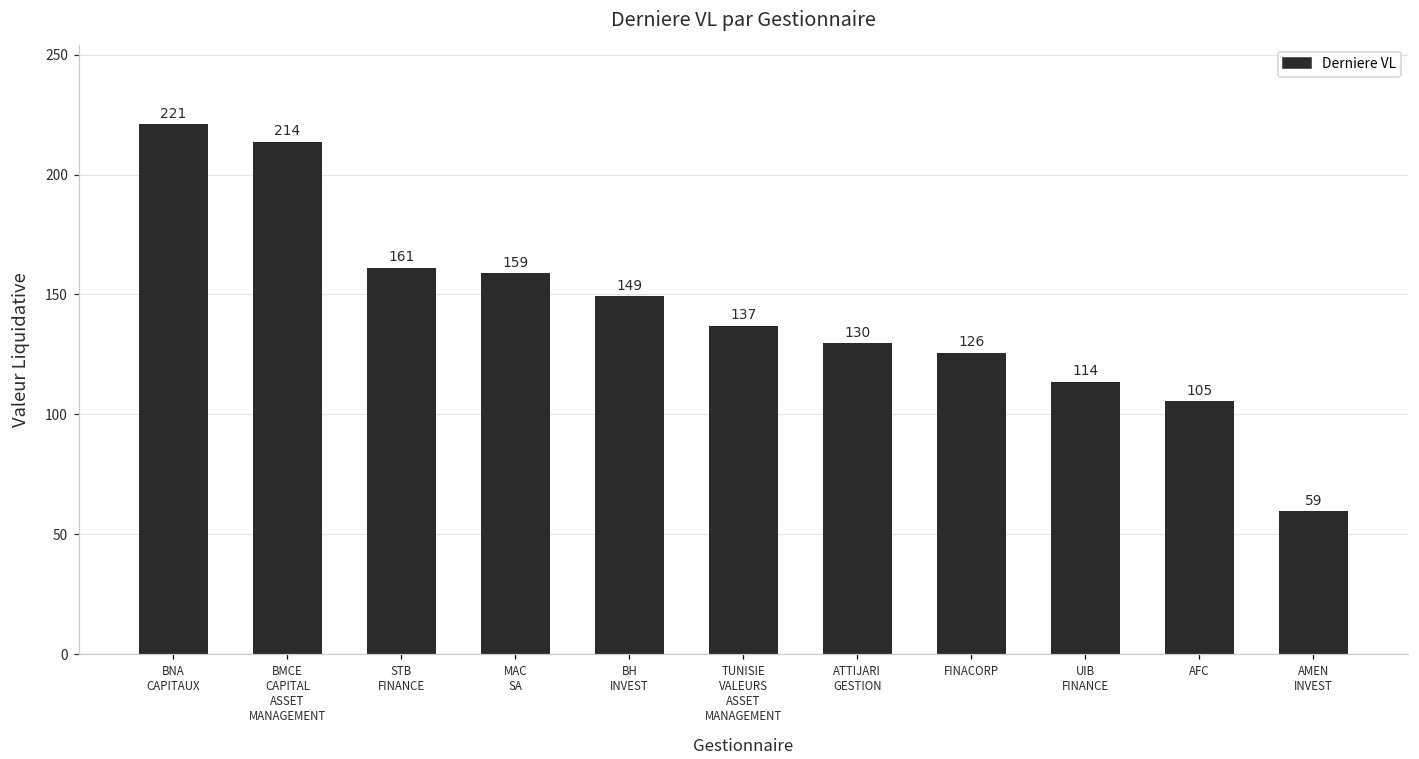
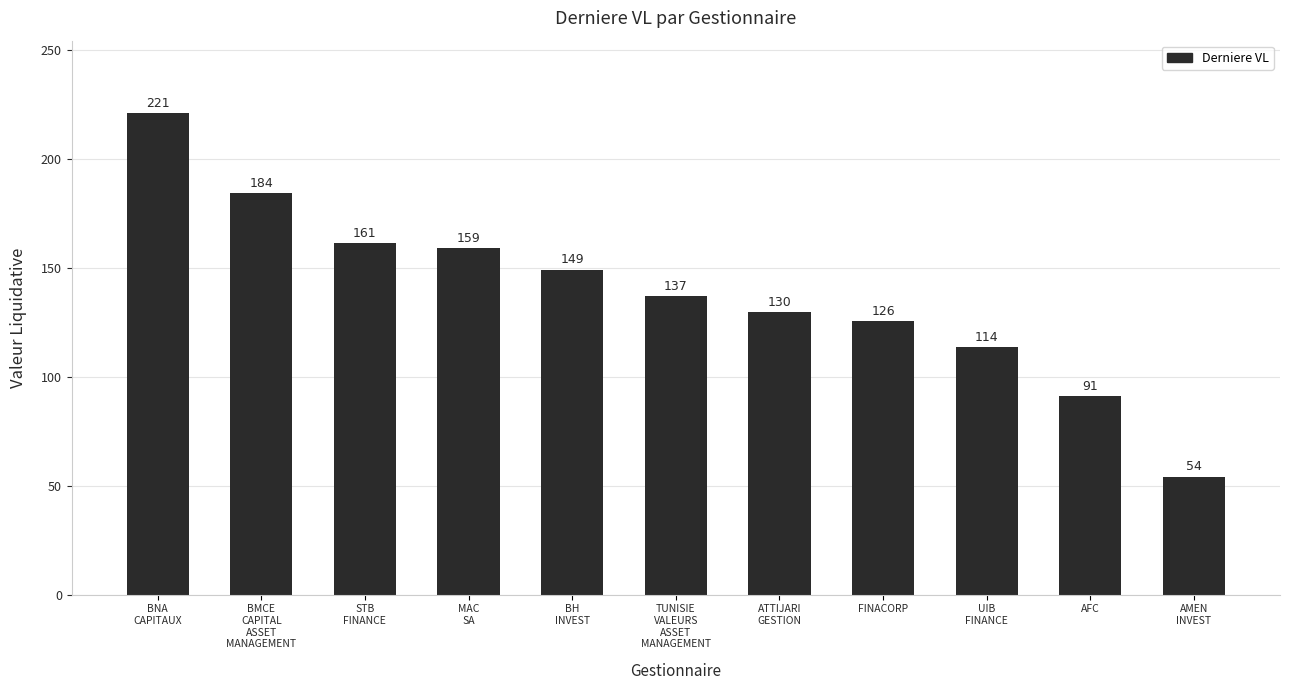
  {
    "BNA CAPITAUX": 221,
-   "BMCE CAPITAL ASSET MANAGEMENT": 214,
+   "BMCE CAPITAL ASSET MANAGEMENT": 184,
    "STB FINANCE": 161,
    "MAC SA": 159,
    "BH INVEST": 149,
    "TUNISIE VALEURS ASSET MANAGEMENT": 137,
    "ATTIJARI GESTION": 130,
    "FINACORP": 126,
    "UIB FINANCE": 114,
-   "AFC": 105,
-   "AMEN INVEST": 59
+   "AFC": 91,
+   "AMEN INVEST": 54
  }
